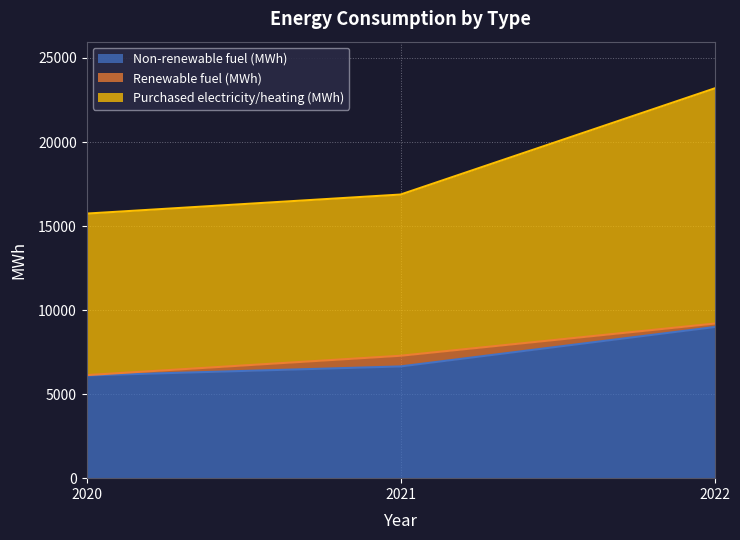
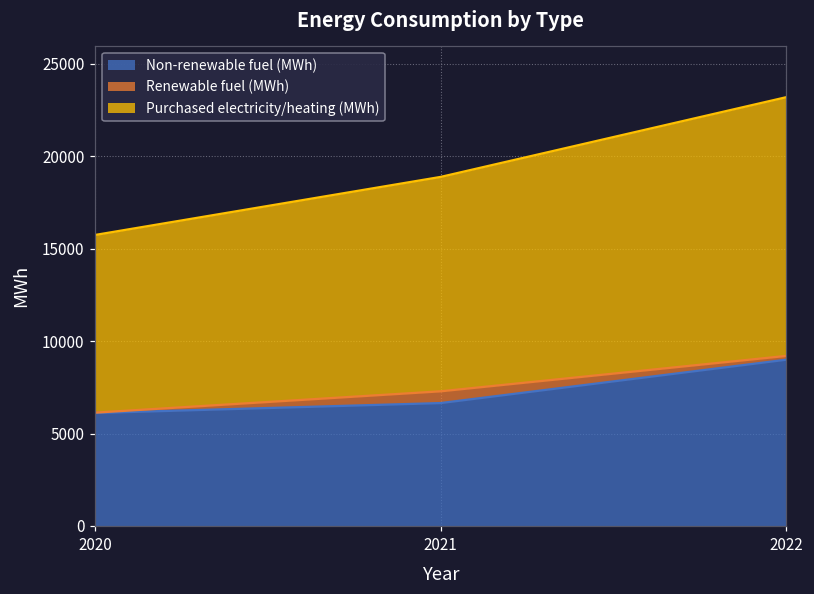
  {
    "Non-renewable fuel (MWh)": {
      "2021": 6600,
      "2022": 9000
    },
    "Renewable fuel (MWh)": {
      "2021": 600,
      "2022": 200
    },
    "Purchased electricity/heating (MWh)": {
      "2020": 9600,
-     "2021": 9600,
+     "2021": 11600,
      "2022": 14000
    }
  }
